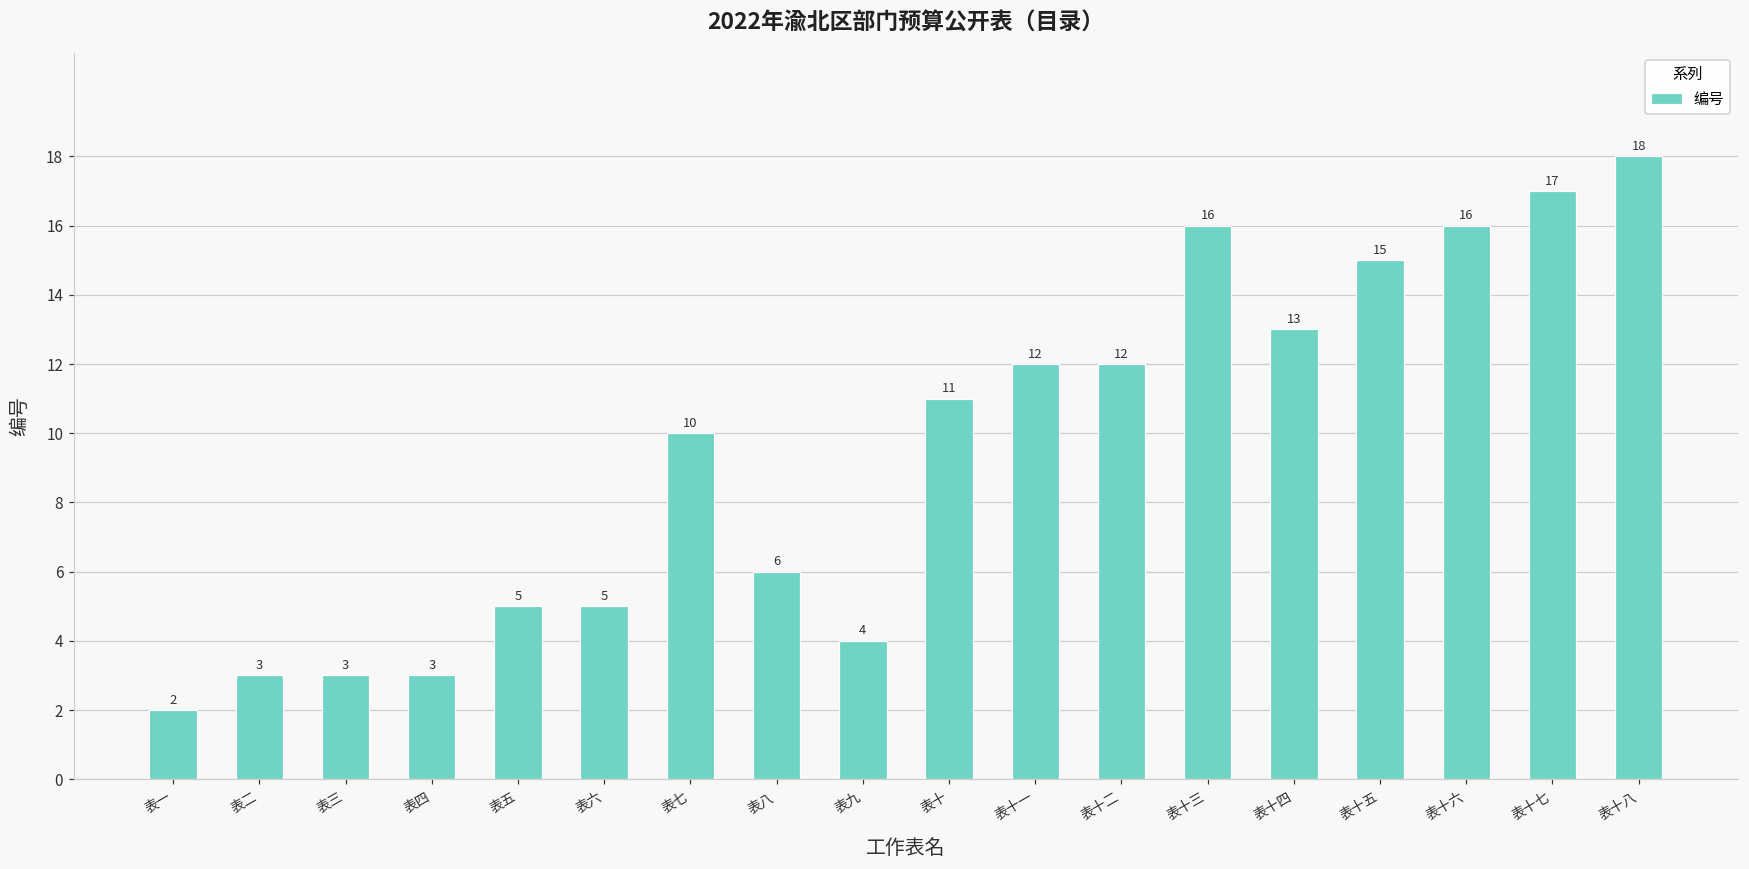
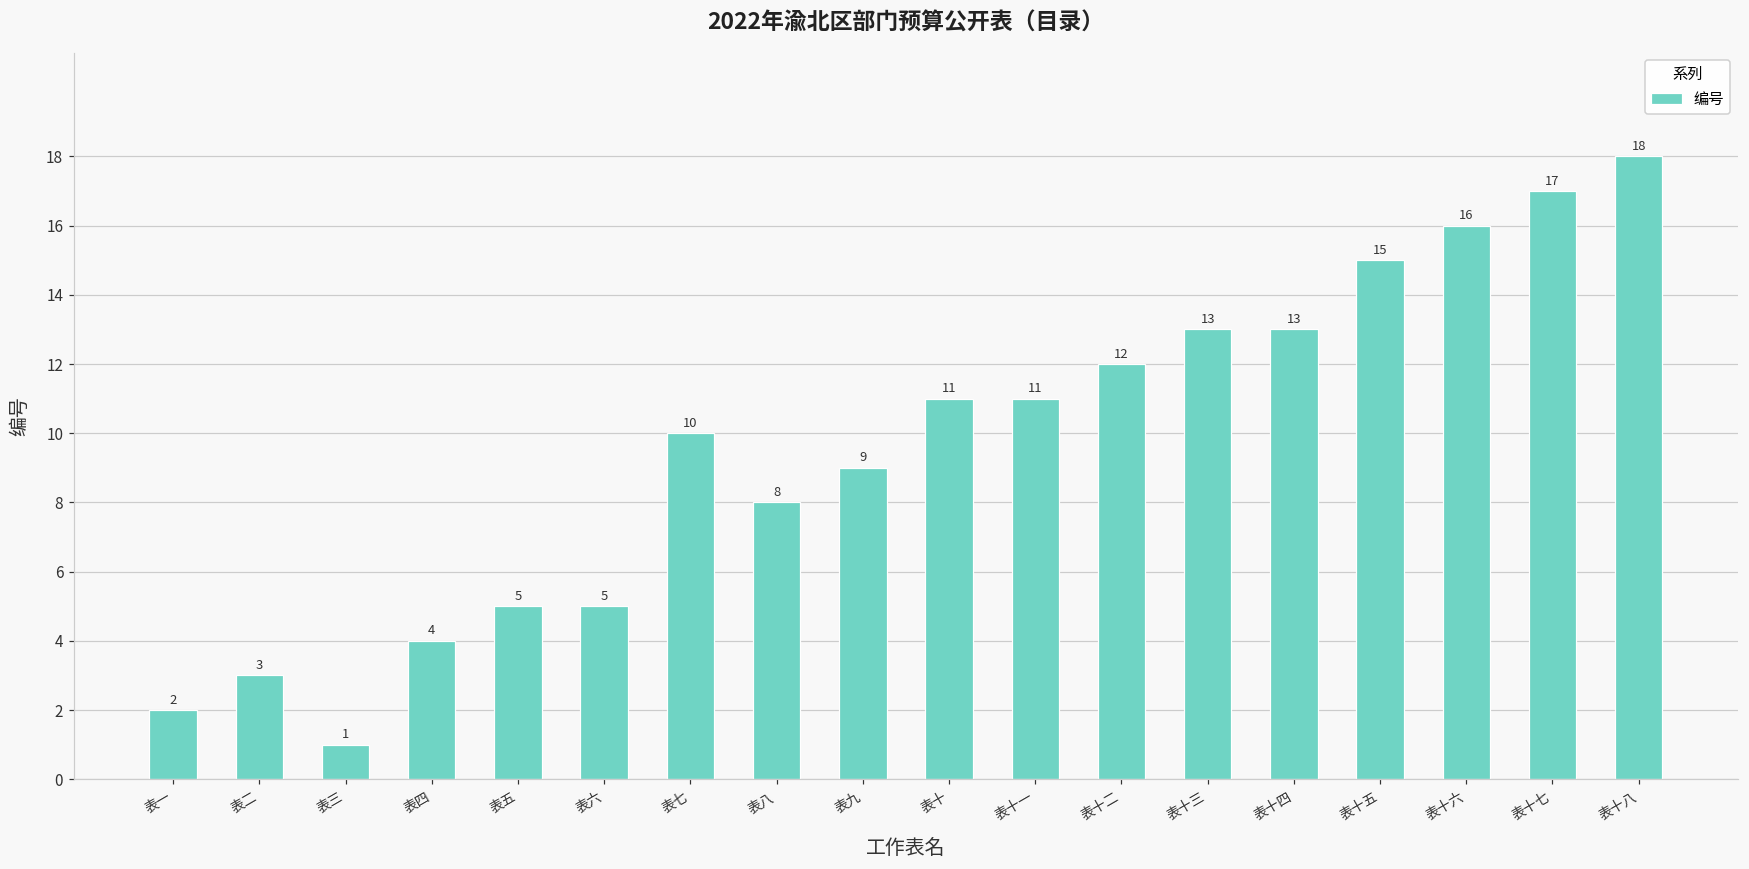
  {
    "表一": 2,
    "表二": 3,
-   "表三": 3,
-   "表四": 3,
+   "表三": 1,
+   "表四": 4,
    "表五": 5,
    "表六": 5,
    "表七": 10,
-   "表八": 6,
-   "表九": 4,
+   "表八": 8,
+   "表九": 9,
    "表十": 11,
-   "表十一": 12,
+   "表十一": 11,
    "表十二": 12,
-   "表十三": 16,
+   "表十三": 13,
    "表十四": 13,
    "表十五": 15,
    "表十六": 16,
    "表十七": 17,
    "表十八": 18
  }
